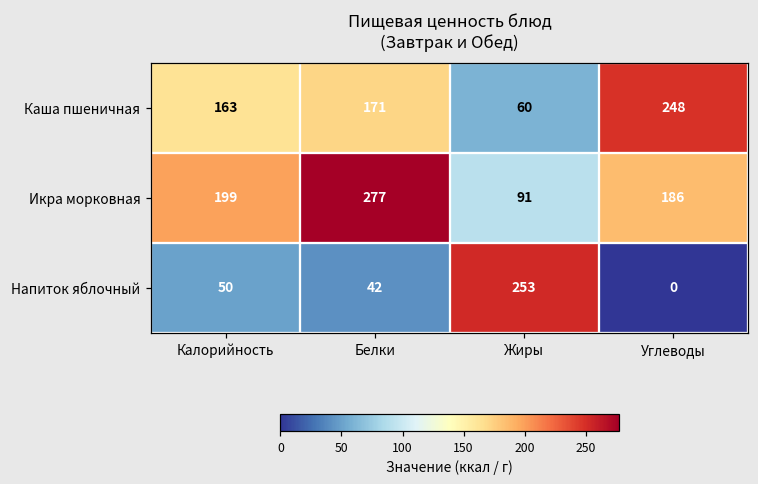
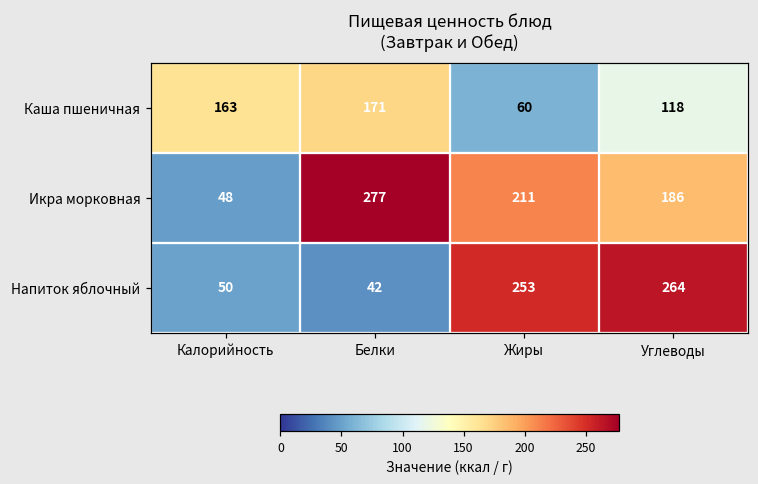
  {
    "Каша пшеничная": {
      "Калорийность": 163,
      "Белки": 171,
      "Жиры": 60,
-     "Углеводы": 248
+     "Углеводы": 118
    },
    "Икра морковная": {
-     "Калорийность": 199,
+     "Калорийность": 48,
      "Белки": 277,
-     "Жиры": 91,
+     "Жиры": 211,
      "Углеводы": 186
    },
    "Напиток яблочный": {
      "Калорийность": 50,
      "Белки": 42,
      "Жиры": 253,
-     "Углеводы": 0
+     "Углеводы": 264
    }
  }
